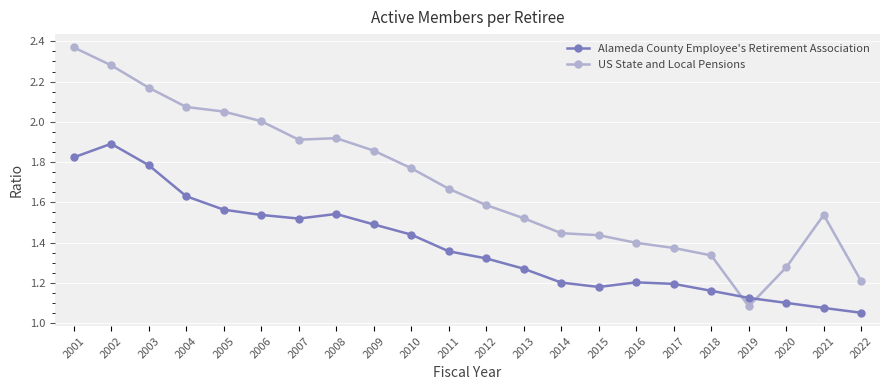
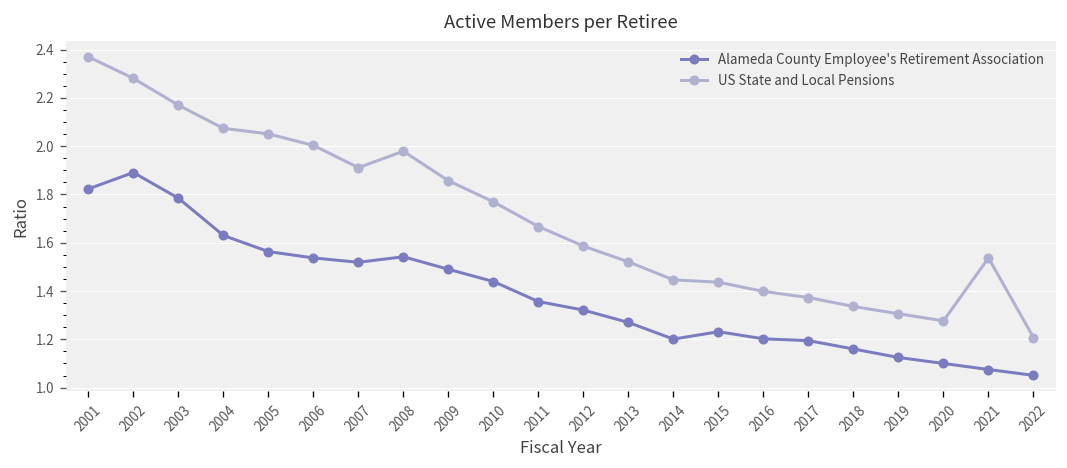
  {
    "Alameda County Employee's Retirement Association": {
      "2001": 1.82,
      "2002": 1.89,
      "2003": 1.78,
      "2004": 1.63,
      "2005": 1.56,
      "2006": 1.54,
      "2007": 1.52,
      "2008": 1.54,
      "2009": 1.49,
      "2010": 1.44,
      "2011": 1.36,
      "2012": 1.32,
      "2013": 1.27,
      "2014": 1.20,
-     "2015": 1.18,
+     "2015": 1.23,
      "2016": 1.20,
      "2017": 1.19,
      "2018": 1.16,
      "2019": 1.12,
      "2020": 1.10,
      "2021": 1.08,
      "2022": 1.05
    },
    "US State and Local Pensions": {
      "2001": 2.37,
      "2002": 2.28,
      "2003": 2.17,
      "2004": 2.07,
      "2005": 2.05,
      "2006": 2.00,
      "2007": 1.91,
-     "2008": 1.92,
+     "2008": 1.98,
      "2009": 1.86,
      "2010": 1.77,
      "2011": 1.67,
      "2012": 1.59,
      "2013": 1.52,
      "2014": 1.45,
      "2015": 1.44,
      "2016": 1.40,
      "2017": 1.37,
      "2018": 1.34,
-     "2019": 1.08,
+     "2019": 1.31,
      "2020": 1.28,
      "2021": 1.54,
      "2022": 1.21
    }
  }
